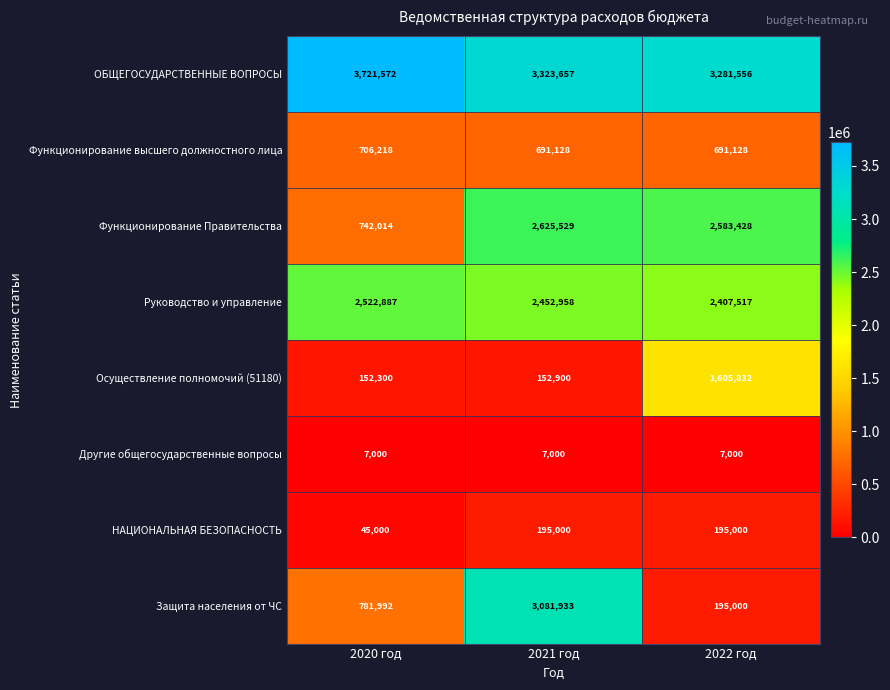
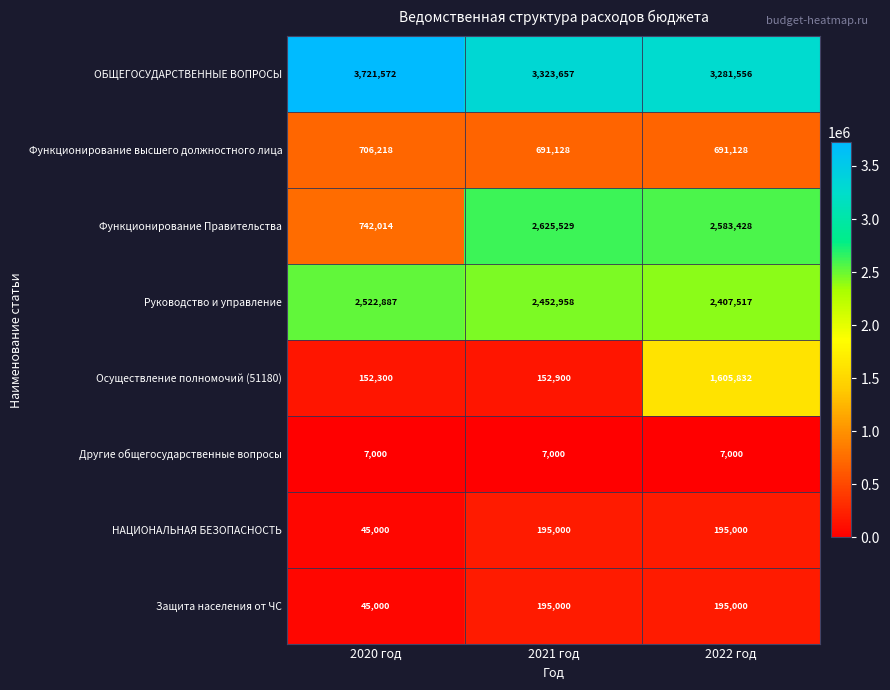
  {
    "ОБЩЕГОСУДАРСТВЕННЫЕ ВОПРОСЫ": {
      "2020 год": "3,721,572",
      "2021 год": "3,323,657",
      "2022 год": "3,281,556"
    },
    "Функционирование высшего должностного лица": {
      "2020 год": "706,218",
      "2021 год": "691,128",
      "2022 год": "691,128"
    },
    "Функционирование Правительства": {
      "2020 год": "742,014",
      "2021 год": "2,625,529",
      "2022 год": "2,583,428"
    },
    "Руководство и управление": {
      "2020 год": "2,522,887",
      "2021 год": "2,452,958",
      "2022 год": "2,407,517"
    },
    "Осуществление полномочий (51180)": {
      "2020 год": "152,300",
      "2021 год": "152,900",
      "2022 год": "1,605,832"
    },
    "Другие общегосударственные вопросы": {
      "2020 год": "7,000",
      "2021 год": "7,000",
      "2022 год": "7,000"
    },
    "НАЦИОНАЛЬНАЯ БЕЗОПАСНОСТЬ": {
      "2020 год": "45,000",
      "2021 год": "195,000",
      "2022 год": "195,000"
    },
    "Защита населения от ЧС": {
-     "2020 год": "781,992",
-     "2021 год": "3,081,933",
+     "2020 год": "45,000",
+     "2021 год": "195,000",
      "2022 год": "195,000"
    }
  }
